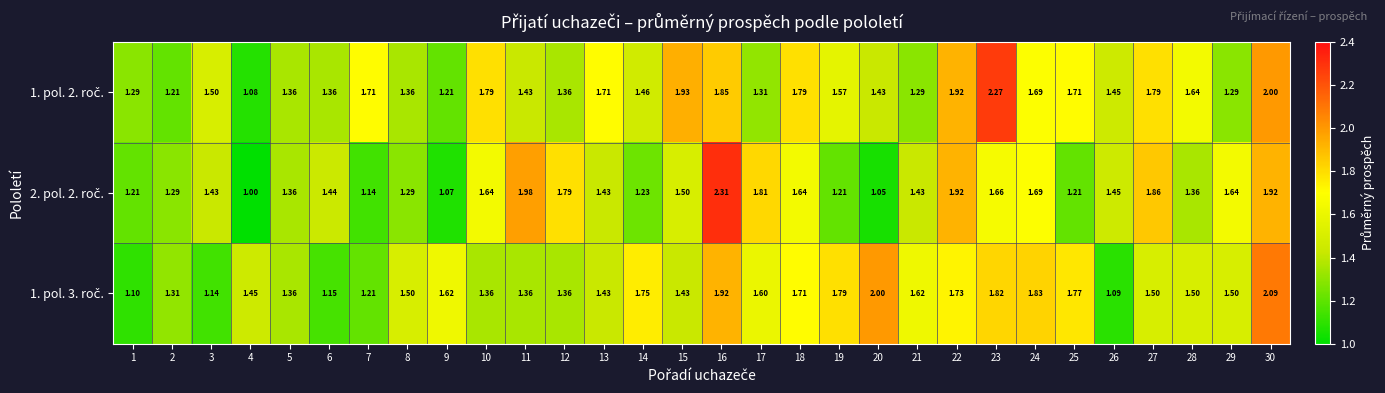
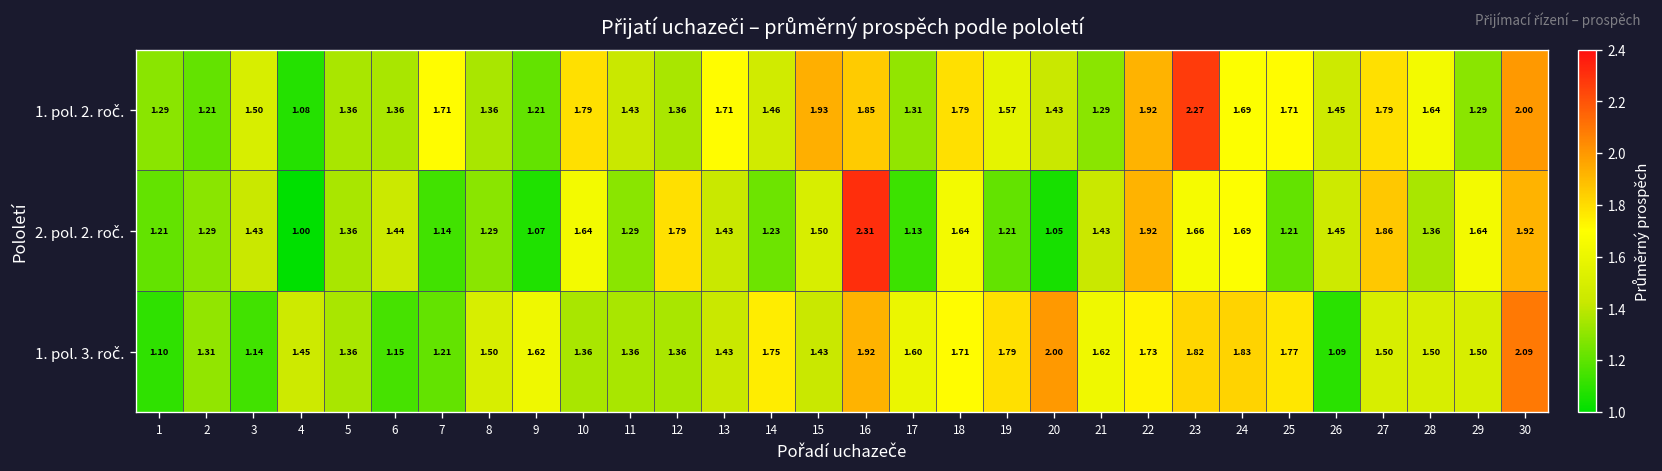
  {
    "1. pol. 2. roč.": {
      "1": 1.29,
      "2": 1.21,
      "3": 1.50,
      "4": 1.08,
      "5": 1.36,
      "6": 1.36,
      "7": 1.71,
      "8": 1.36,
      "9": 1.21,
      "10": 1.79,
      "11": 1.43,
      "12": 1.36,
      "13": 1.71,
      "14": 1.46,
      "15": 1.93,
      "16": 1.85,
      "17": 1.31,
      "18": 1.79,
      "19": 1.57,
      "20": 1.43,
      "21": 1.29,
      "22": 1.92,
      "23": 2.27,
      "24": 1.69,
      "25": 1.71,
      "26": 1.45,
      "27": 1.79,
      "28": 1.64,
      "29": 1.29,
      "30": 2.00
    },
    "2. pol. 2. roč.": {
      "1": 1.21,
      "2": 1.29,
      "3": 1.43,
      "4": 1.00,
      "5": 1.36,
      "6": 1.44,
      "7": 1.14,
      "8": 1.29,
      "9": 1.07,
      "10": 1.64,
-     "11": 1.98,
+     "11": 1.29,
      "12": 1.79,
      "13": 1.43,
      "14": 1.23,
      "15": 1.50,
      "16": 2.31,
-     "17": 1.81,
+     "17": 1.13,
      "18": 1.64,
      "19": 1.21,
      "20": 1.05,
      "21": 1.43,
      "22": 1.92,
      "23": 1.66,
      "24": 1.69,
      "25": 1.21,
      "26": 1.45,
      "27": 1.86,
      "28": 1.36,
      "29": 1.64,
      "30": 1.92
    },
    "1. pol. 3. roč.": {
      "1": 1.10,
      "2": 1.31,
      "3": 1.14,
      "4": 1.45,
      "5": 1.36,
      "6": 1.15,
      "7": 1.21,
      "8": 1.50,
      "9": 1.62,
      "10": 1.36,
      "11": 1.36,
      "12": 1.36,
      "13": 1.43,
      "14": 1.75,
      "15": 1.43,
      "16": 1.92,
      "17": 1.60,
      "18": 1.71,
      "19": 1.79,
      "20": 2.00,
      "21": 1.62,
      "22": 1.73,
      "23": 1.82,
      "24": 1.83,
      "25": 1.77,
      "26": 1.09,
      "27": 1.50,
      "28": 1.50,
      "29": 1.50,
      "30": 2.09
    }
  }
